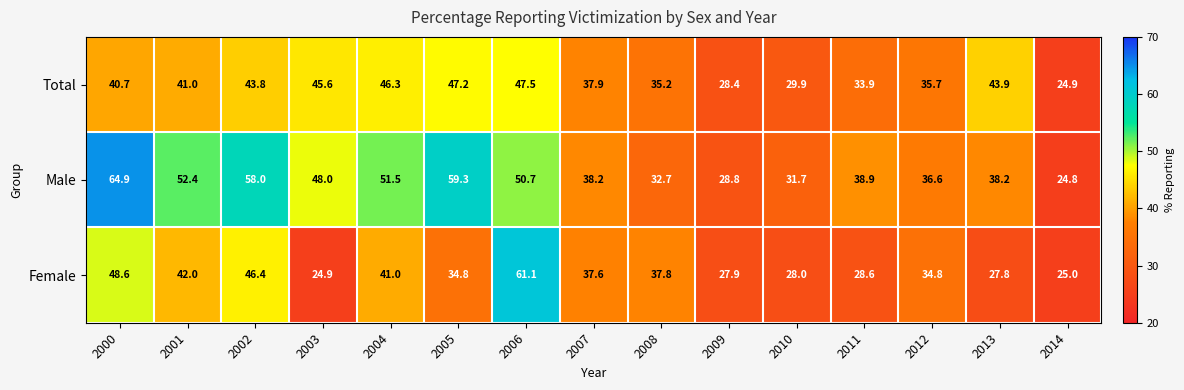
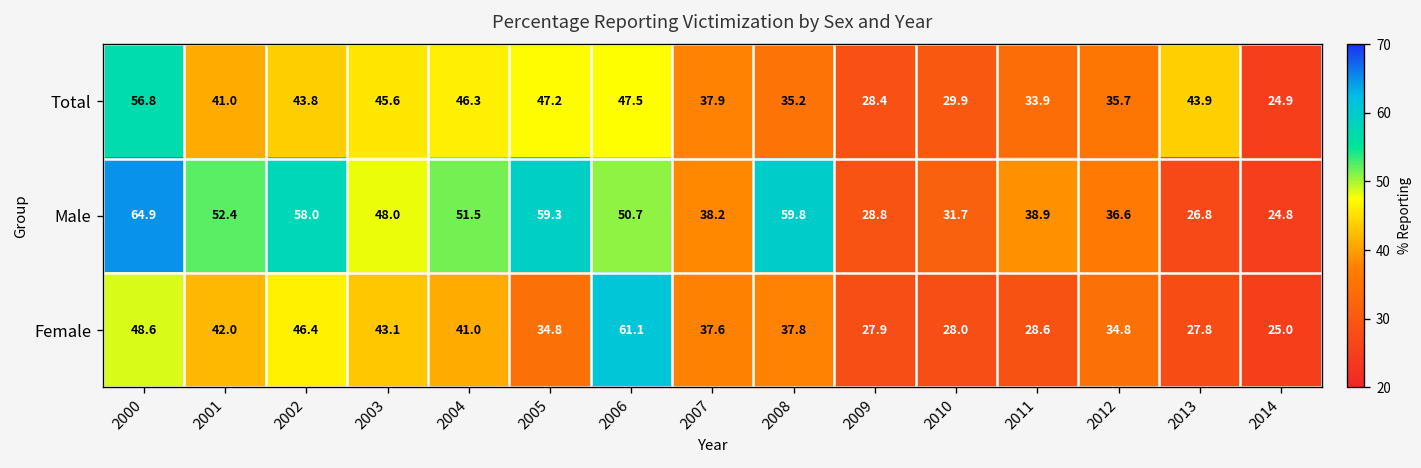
  {
    "Total": {
-     "2000": 40.7,
+     "2000": 56.8,
      "2001": 41.0,
      "2002": 43.8,
      "2003": 45.6,
      "2004": 46.3,
      "2005": 47.2,
      "2006": 47.5,
      "2007": 37.9,
      "2008": 35.2,
      "2009": 28.4,
      "2010": 29.9,
      "2011": 33.9,
      "2012": 35.7,
      "2013": 43.9,
      "2014": 24.9
    },
    "Male": {
      "2000": 64.9,
      "2001": 52.4,
      "2002": 58.0,
      "2003": 48.0,
      "2004": 51.5,
      "2005": 59.3,
      "2006": 50.7,
      "2007": 38.2,
-     "2008": 32.7,
+     "2008": 59.8,
      "2009": 28.8,
      "2010": 31.7,
      "2011": 38.9,
      "2012": 36.6,
-     "2013": 38.2,
+     "2013": 26.8,
      "2014": 24.8
    },
    "Female": {
      "2000": 48.6,
      "2001": 42.0,
      "2002": 46.4,
-     "2003": 24.9,
+     "2003": 43.1,
      "2004": 41.0,
      "2005": 34.8,
      "2006": 61.1,
      "2007": 37.6,
      "2008": 37.8,
      "2009": 27.9,
      "2010": 28.0,
      "2011": 28.6,
      "2012": 34.8,
      "2013": 27.8,
      "2014": 25.0
    }
  }
